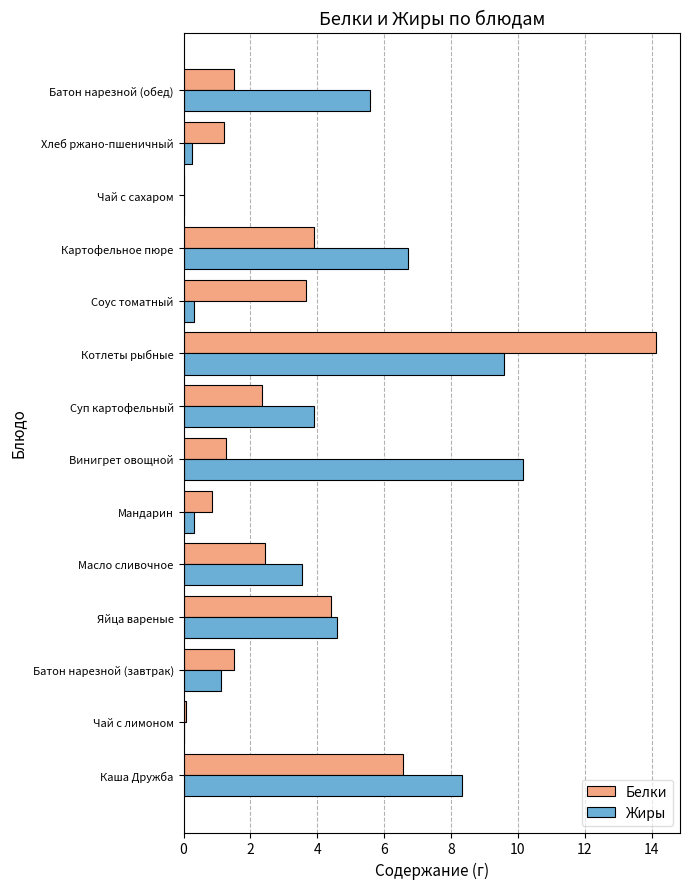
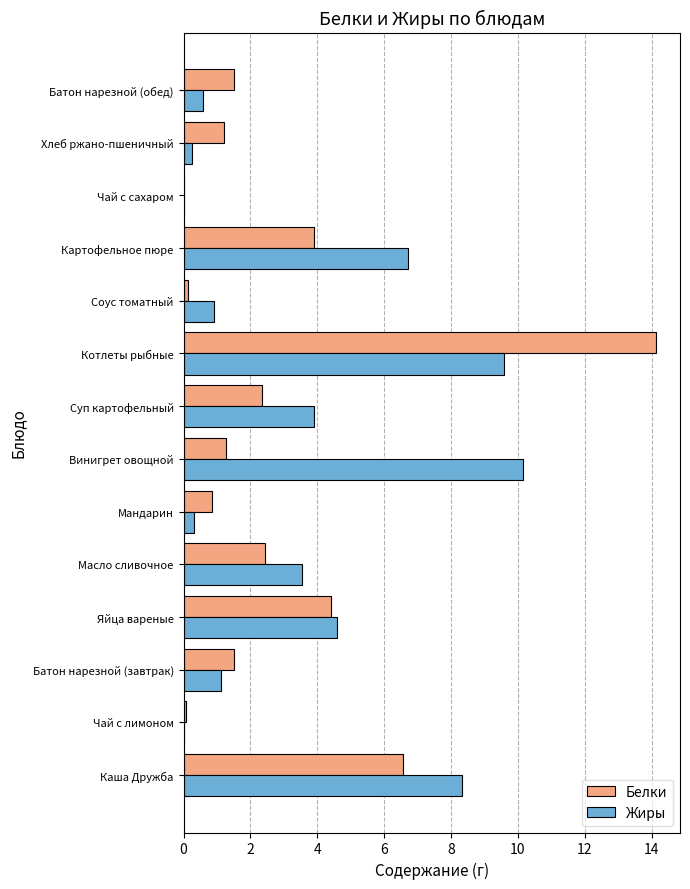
  {
    "Белки": {
      "Батон нарезной (обед)": 1.5,
      "Хлеб ржано-пшеничный": 1.2,
      "Чай с сахаром": 0.0,
      "Картофельное пюре": 3.9,
-     "Соус томатный": 3.7,
+     "Соус томатный": 0.1,
      "Котлеты рыбные": 14.1,
      "Суп картофельный": 2.3,
      "Винигрет овощной": 1.3,
      "Мандарин": 0.9,
      "Масло сливочное": 2.4,
      "Яйца вареные": 4.4,
      "Батон нарезной (завтрак)": 1.5,
      "Каша Дружба": 6.6
    },
    "Жиры": {
-     "Батон нарезной (обед)": 5.6,
+     "Батон нарезной (обед)": 0.6,
      "Хлеб ржано-пшеничный": 0.2,
      "Чай с сахаром": 0.0,
      "Картофельное пюре": 6.7,
-     "Соус томатный": 0.3,
+     "Соус томатный": 0.9,
      "Котлеты рыбные": 9.6,
      "Суп картофельный": 3.9,
      "Винигрет овощной": 10.1,
      "Мандарин": 0.3,
      "Масло сливочное": 3.5,
      "Яйца вареные": 4.6,
      "Батон нарезной (завтрак)": 1.1,
      "Каша Дружба": 8.3
    }
  }
